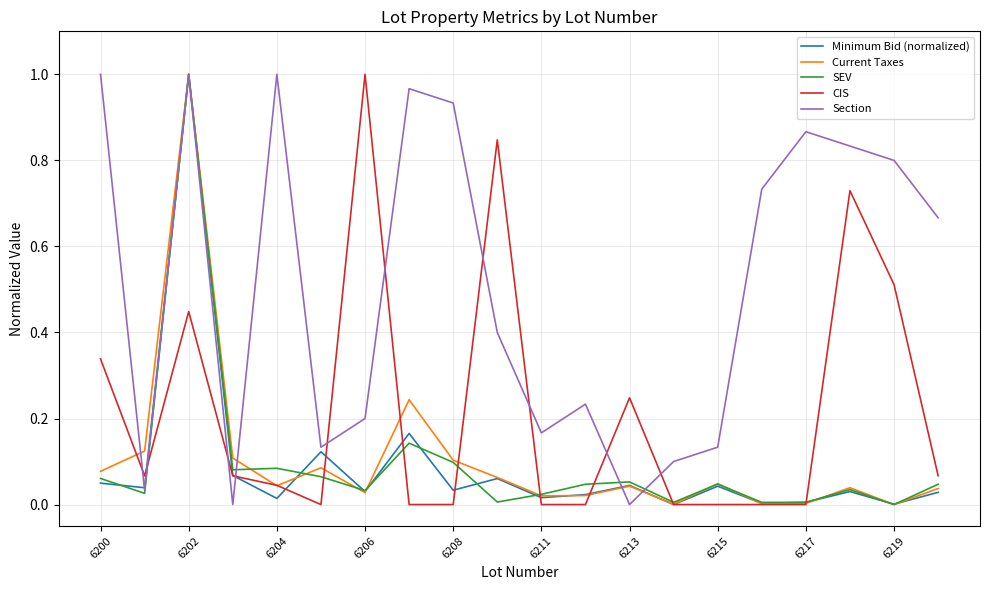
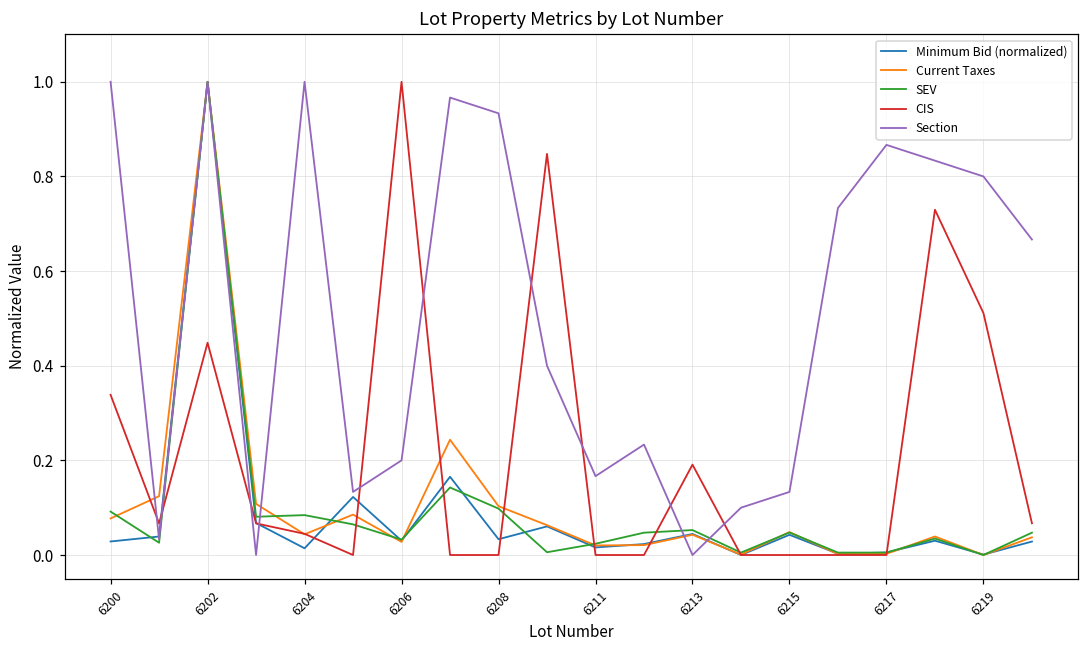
  {
    "Minimum Bid (normalized)": {
-     "6200": 0.05,
+     "6200": 0.03,
      "6204": 0.01,
      "6208": 0.03
    },
    "Current Taxes": {
      "6200": 0.08
    },
    "SEV": {
-     "6200": 0.06,
+     "6200": 0.09,
      "6204": 0.08,
      "6213": 0.05
    },
    "CIS": {
      "6200": 0.34,
      "6202": 0.45,
      "6206": 1.00,
      "6208": 0.00,
      "6211": 0.00,
-     "6213": 0.25,
+     "6213": 0.19,
      "6215": 0.00,
      "6219": 0.51
    },
    "Section": {
      "6200": 1.00,
      "6204": 1.00,
      "6206": 0.20,
      "6208": 0.93,
      "6211": 0.17,
      "6213": 0.00,
      "6215": 0.13,
      "6217": 0.87,
      "6219": 0.80
    }
  }
